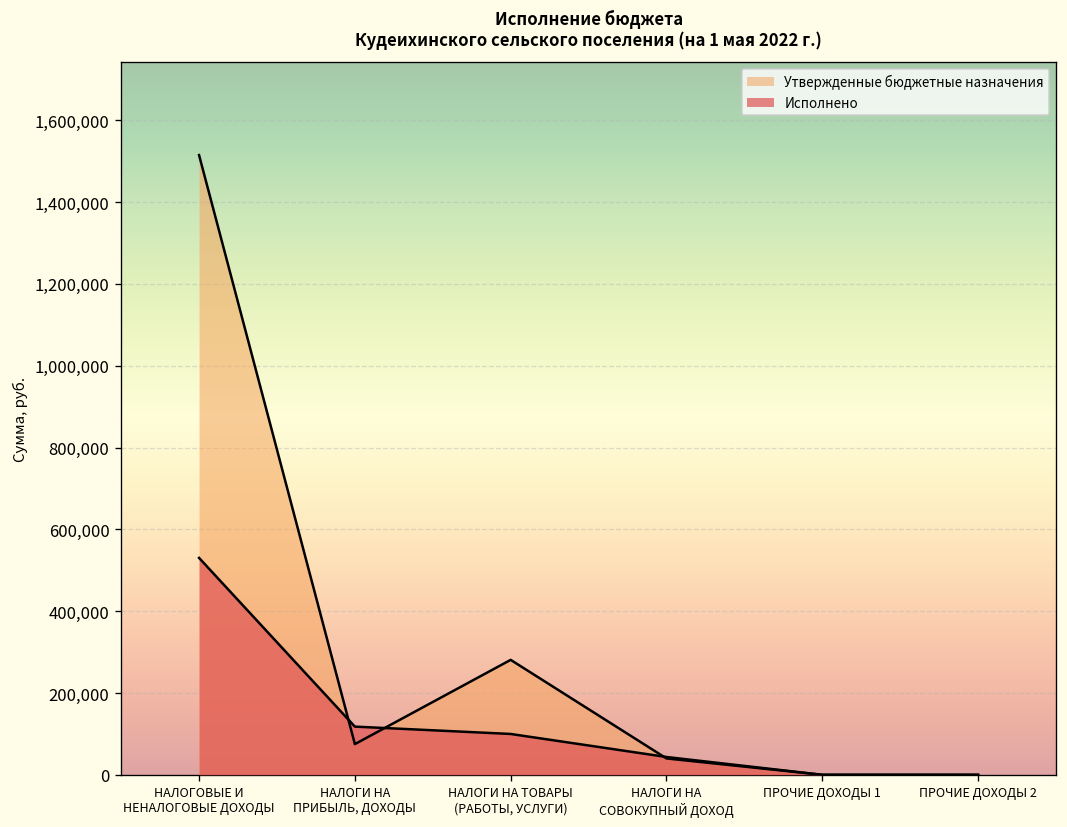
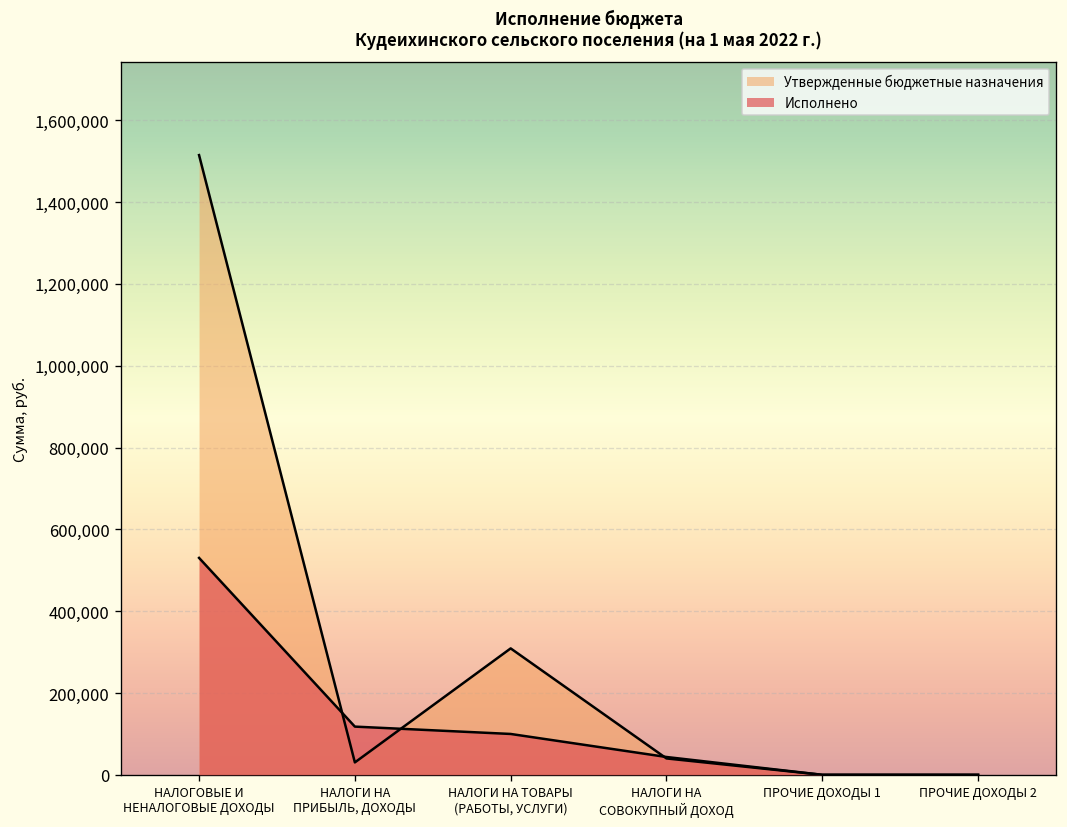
  {
    "Утвержденные бюджетные назначения": {
      "НАЛОГОВЫЕ И НЕНАЛОГОВЫЕ ДОХОДЫ": "1,520,000",
-     "НАЛОГИ НА ПРИБЫЛЬ, ДОХОДЫ": "80,000",
-     "НАЛОГИ НА ТОВАРЫ (РАБОТЫ, УСЛУГИ)": "280,000"
+     "НАЛОГИ НА ПРИБЫЛЬ, ДОХОДЫ": "30,000",
+     "НАЛОГИ НА ТОВАРЫ (РАБОТЫ, УСЛУГИ)": "310,000"
    },
    "Исполнено": {
      "НАЛОГОВЫЕ И НЕНАЛОГОВЫЕ ДОХОДЫ": "530,000",
      "НАЛОГИ НА ПРИБЫЛЬ, ДОХОДЫ": "120,000",
      "НАЛОГИ НА ТОВАРЫ (РАБОТЫ, УСЛУГИ)": "100,000"
    }
  }
